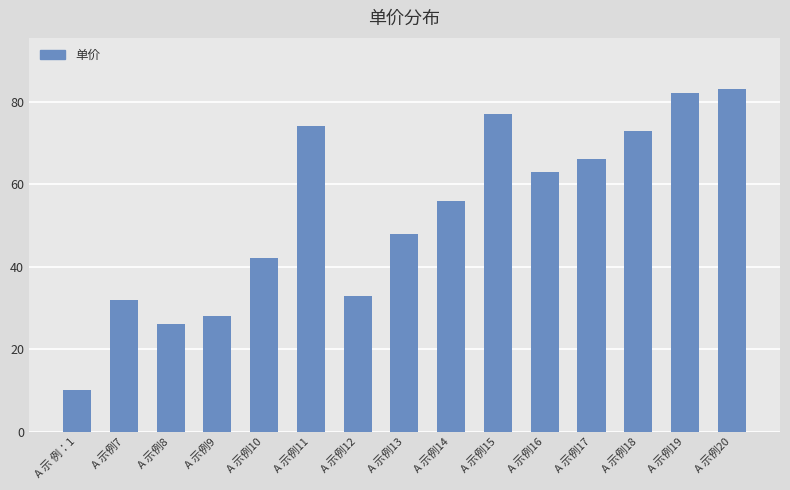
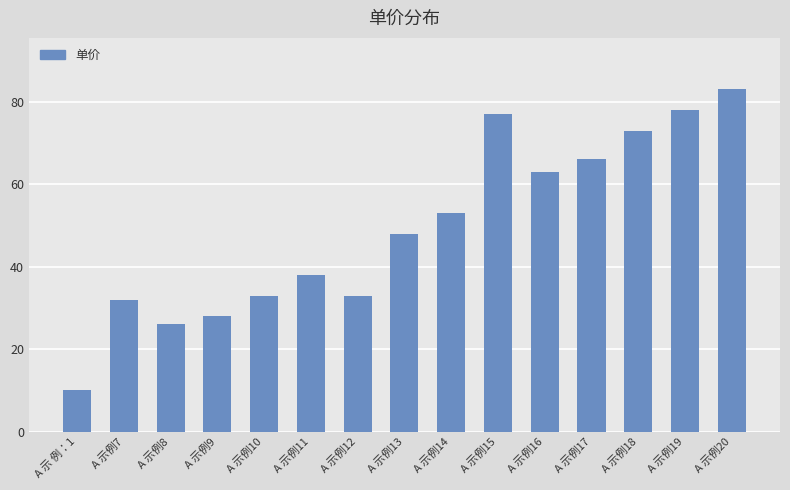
  {
    "A 示 例：1": 10,
    "A 示例7": 32,
    "A 示例8": 26,
    "A 示例9": 28,
-   "A 示例10": 42,
-   "A 示例11": 74,
+   "A 示例10": 33,
+   "A 示例11": 38,
    "A 示例12": 33,
    "A 示例13": 48,
-   "A 示例14": 56,
+   "A 示例14": 53,
    "A 示例15": 77,
    "A 示例16": 63,
    "A 示例17": 66,
    "A 示例18": 73,
-   "A 示例19": 82,
+   "A 示例19": 78,
    "A 示例20": 83
  }
